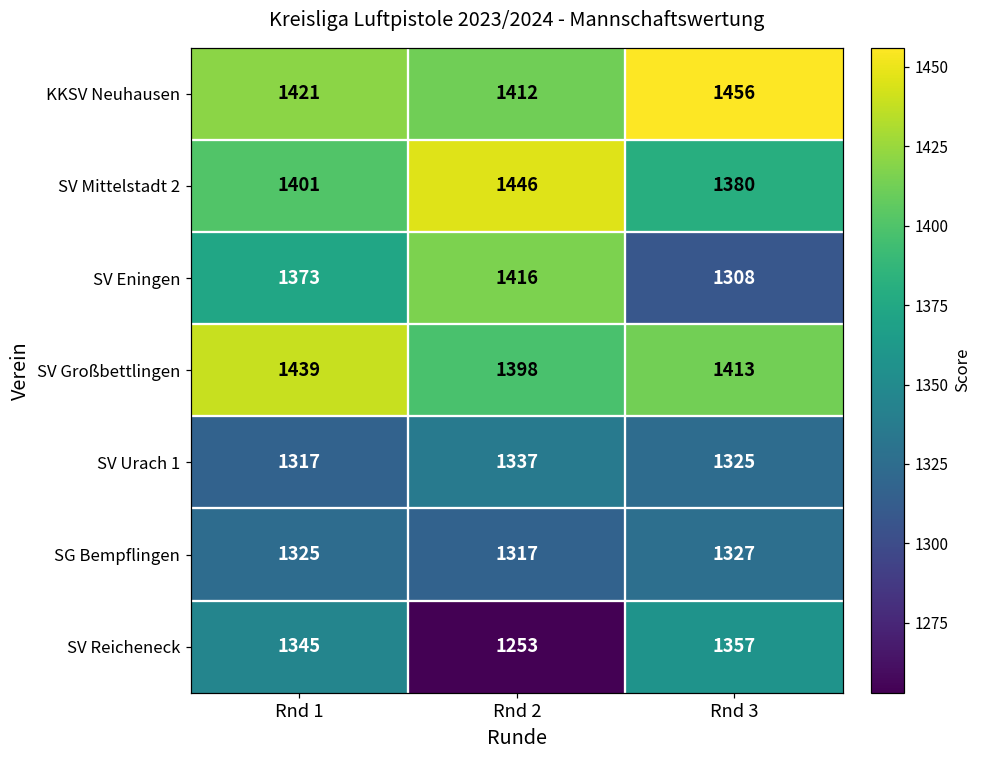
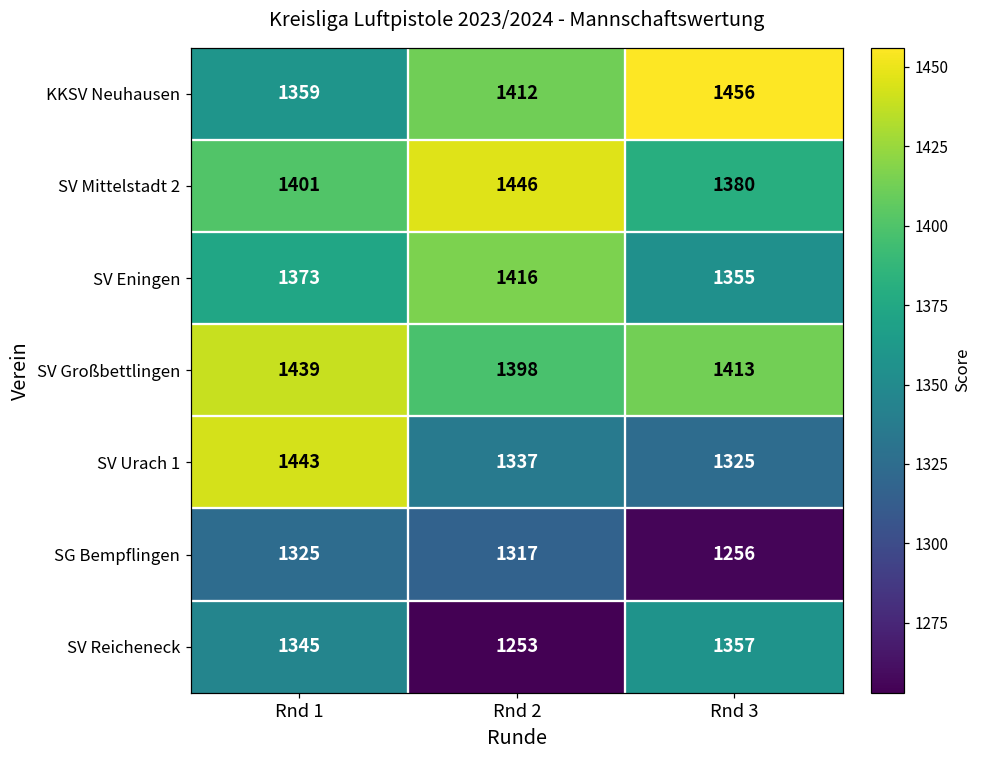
  {
    "KKSV Neuhausen": {
-     "Rnd 1": 1421,
+     "Rnd 1": 1359,
      "Rnd 2": 1412,
      "Rnd 3": 1456
    },
    "SV Mittelstadt 2": {
      "Rnd 1": 1401,
      "Rnd 2": 1446,
      "Rnd 3": 1380
    },
    "SV Eningen": {
      "Rnd 1": 1373,
      "Rnd 2": 1416,
-     "Rnd 3": 1308
+     "Rnd 3": 1355
    },
    "SV Großbettlingen": {
      "Rnd 1": 1439,
      "Rnd 2": 1398,
      "Rnd 3": 1413
    },
    "SV Urach 1": {
-     "Rnd 1": 1317,
+     "Rnd 1": 1443,
      "Rnd 2": 1337,
      "Rnd 3": 1325
    },
    "SG Bempflingen": {
      "Rnd 1": 1325,
      "Rnd 2": 1317,
-     "Rnd 3": 1327
+     "Rnd 3": 1256
    },
    "SV Reicheneck": {
      "Rnd 1": 1345,
      "Rnd 2": 1253,
      "Rnd 3": 1357
    }
  }
